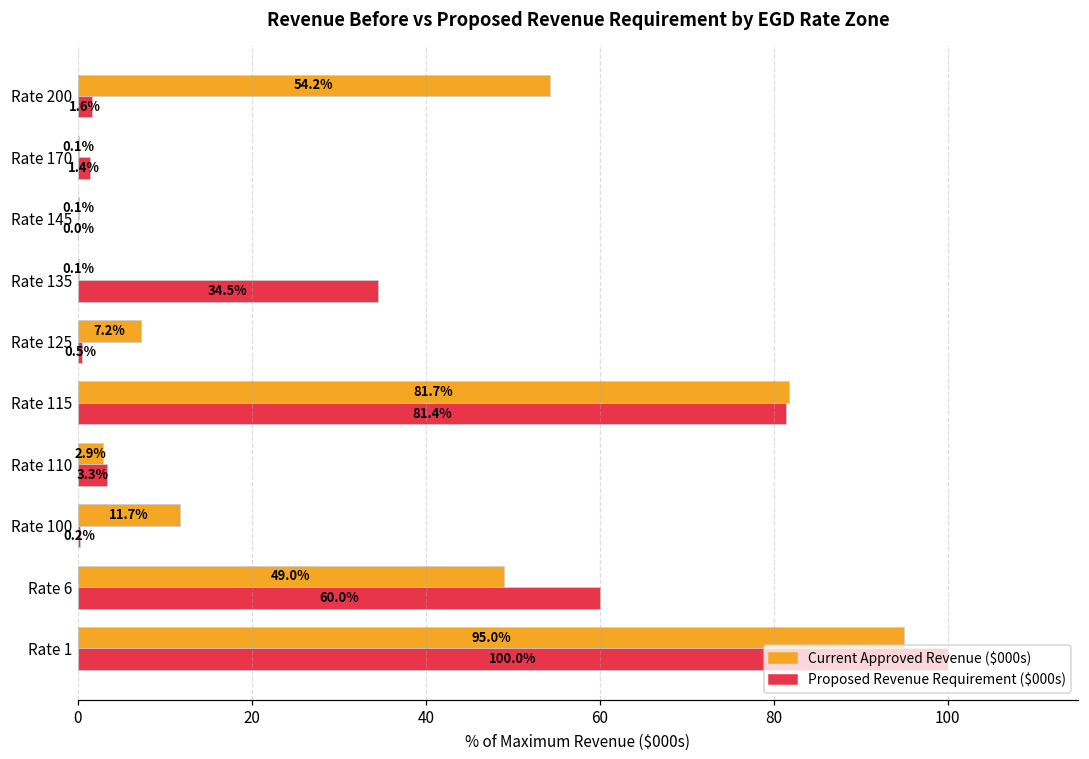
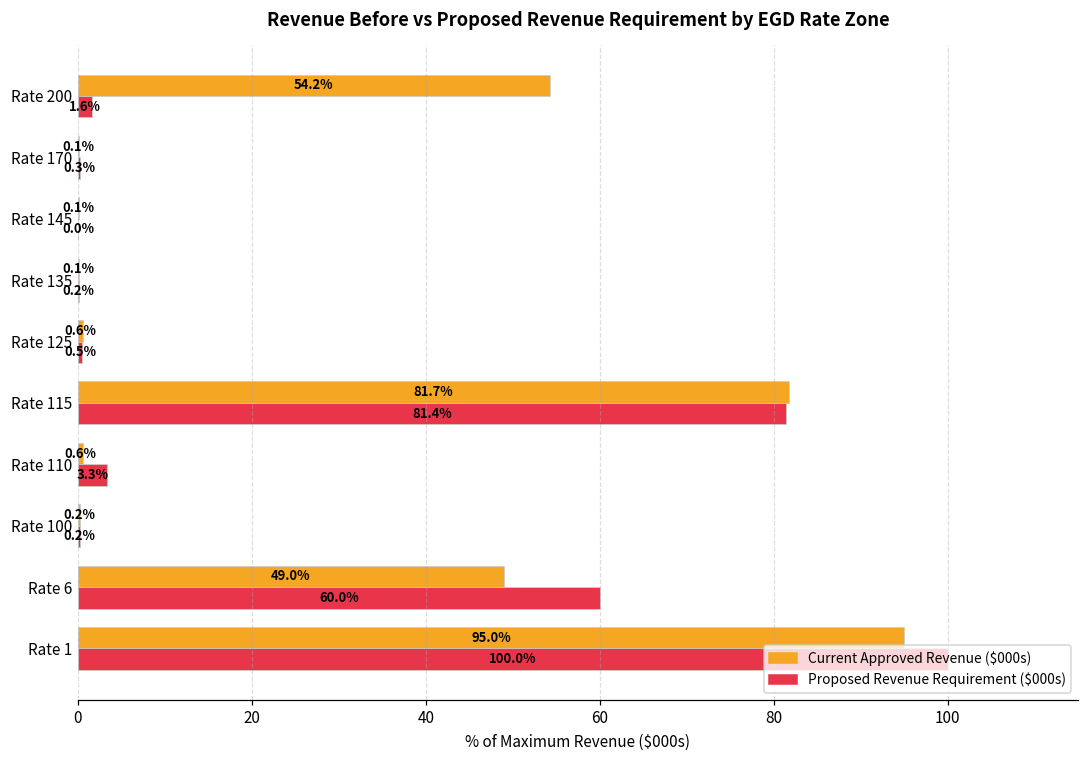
  {
    "Current Approved Revenue ($000s)": {
      "Rate 200": "54.2%",
      "Rate 170": "0.1%",
      "Rate 145": "0.1%",
      "Rate 135": "0.1%",
-     "Rate 125": "7.2%",
+     "Rate 125": "0.6%",
      "Rate 115": "81.7%",
-     "Rate 110": "2.9%",
-     "Rate 100": "11.7%",
+     "Rate 110": "0.6%",
+     "Rate 100": "0.2%",
      "Rate 6": "49.0%",
      "Rate 1": "95.0%"
    },
    "Proposed Revenue Requirement ($000s)": {
      "Rate 200": "1.6%",
-     "Rate 170": "1.4%",
+     "Rate 170": "0.3%",
      "Rate 145": "0.0%",
-     "Rate 135": "34.5%",
+     "Rate 135": "0.2%",
      "Rate 125": "0.5%",
      "Rate 115": "81.4%",
      "Rate 110": "3.3%",
      "Rate 100": "0.2%",
      "Rate 6": "60.0%"
    }
  }
